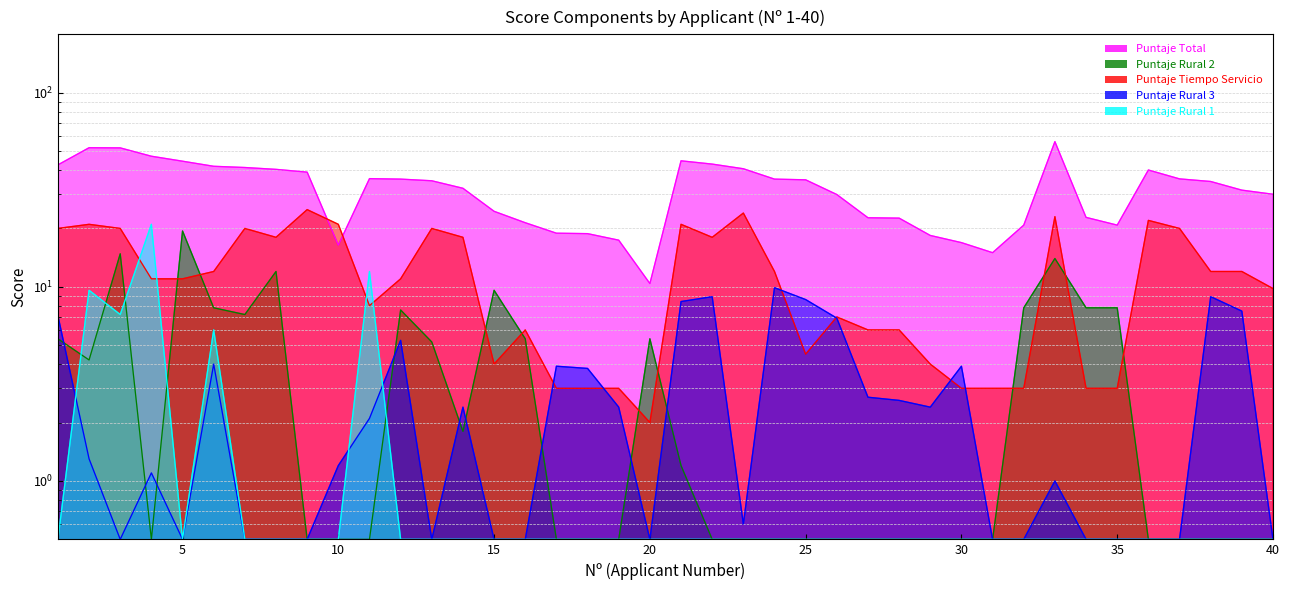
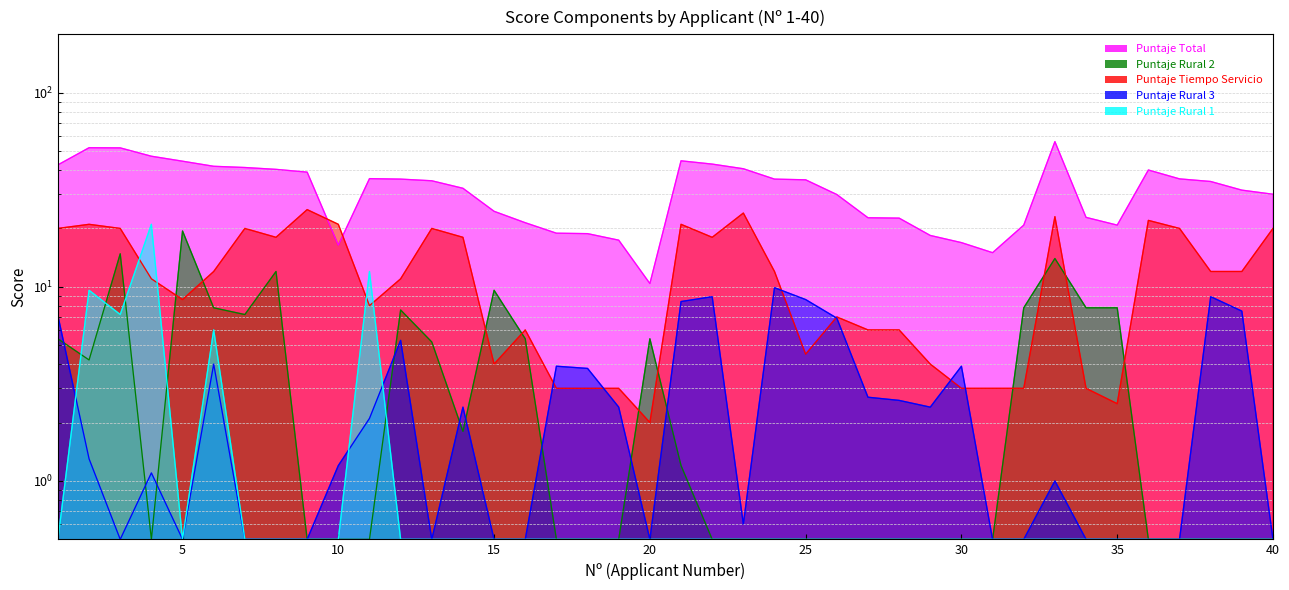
  {
    "Puntaje Total": {
      "5": 44,
      "10": 16,
      "15": 25,
      "20": 10,
      "25": 36,
      "30": 17,
      "35": 21,
      "40": 30
    },
    "Puntaje Rural 2": {
      "5": 19,
      "15": 10,
      "20": 5.4,
      "35": 7.8
    },
    "Puntaje Tiempo Servicio": {
-     "5": 11,
+     "5": 9,
      "10": 21,
      "15": 4.0,
      "20": 2.0,
      "25": 4.5,
      "30": 3.0,
-     "35": 3.0,
-     "40": 10
+     "35": 2.5,
+     "40": 20
    },
    "Puntaje Rural 3": {
      "10": 1.2,
      "25": 9,
      "30": 3.9
    }
  }
